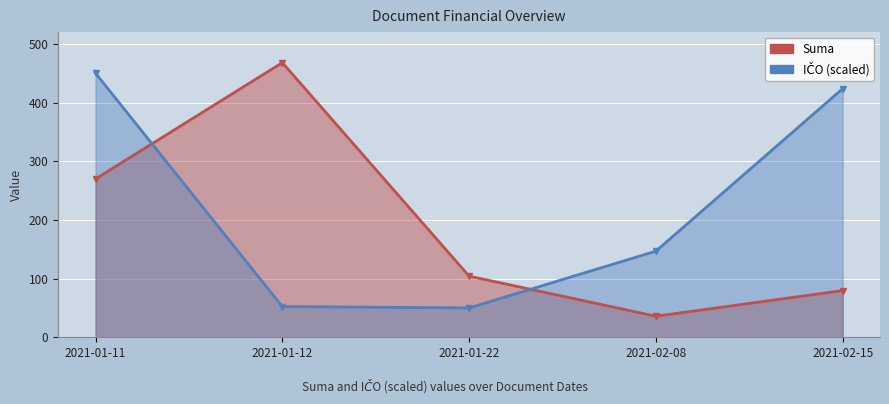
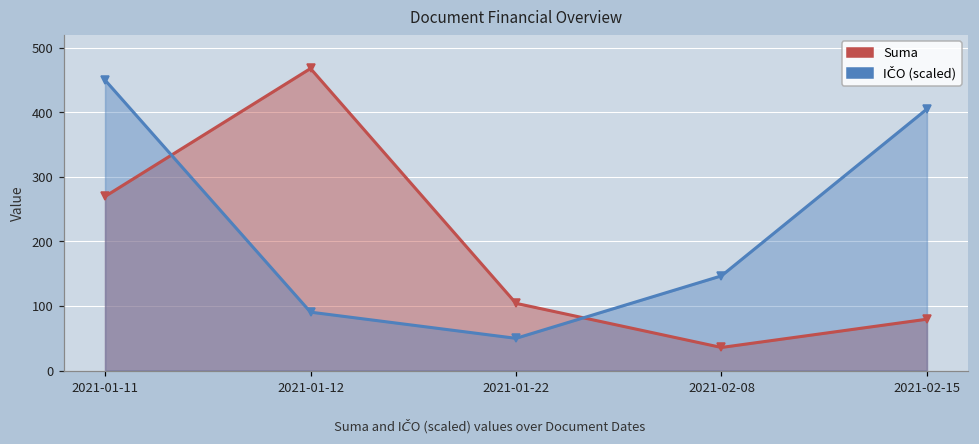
  {
    "Suma": {
      "2021-01-11": 270,
      "2021-01-12": 470,
      "2021-01-22": 100,
      "2021-02-08": 40,
      "2021-02-15": 80
    },
    "IČO (scaled)": {
      "2021-01-11": 450,
-     "2021-01-12": 50,
+     "2021-01-12": 90,
      "2021-01-22": 50,
      "2021-02-08": 150,
-     "2021-02-15": 420
+     "2021-02-15": 410
    }
  }
